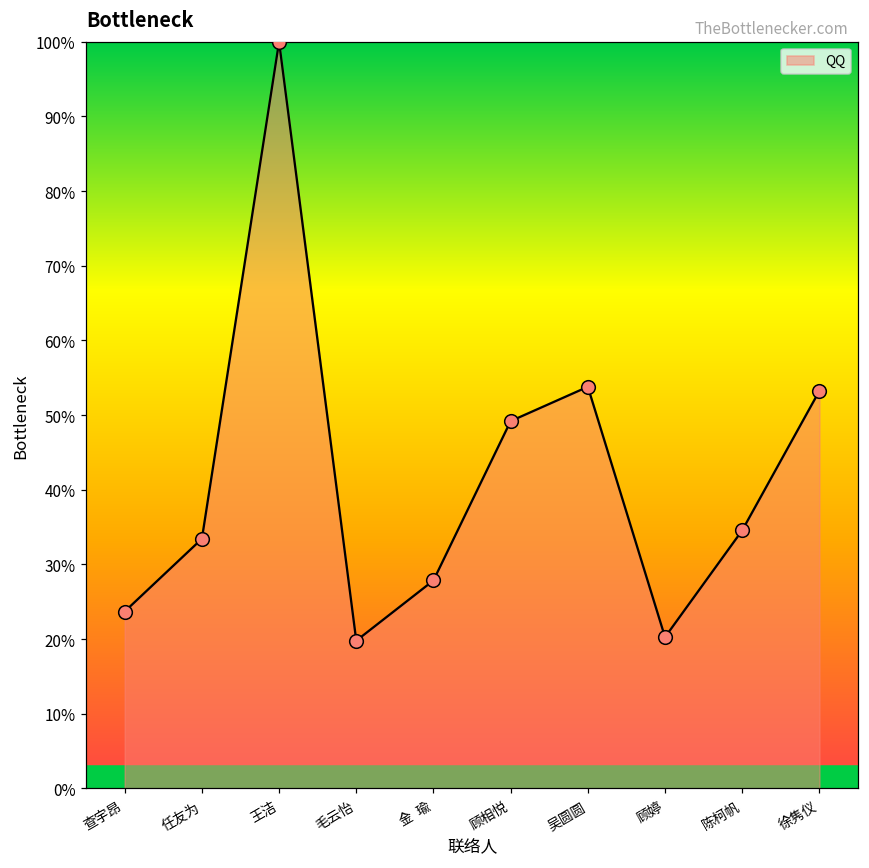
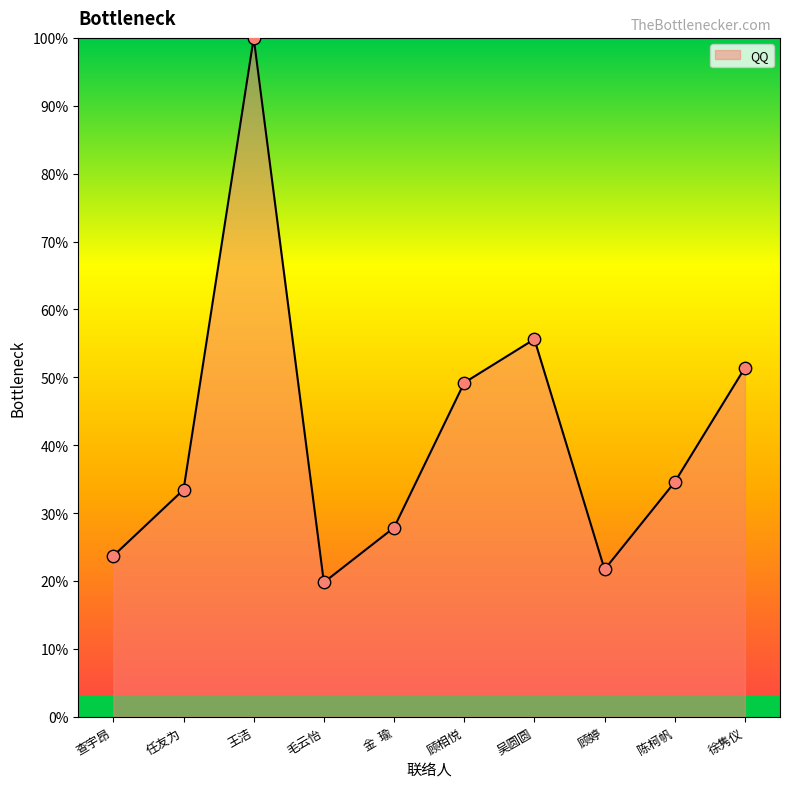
  {
    "查宇昂": "24%",
    "任友为": "33%",
    "王洁": "100%",
    "毛云怡": "20%",
    "金 瑜": "28%",
    "顾相悦": "49%",
-   "吴圆圆": "54%",
-   "顾婷": "20%",
+   "吴圆圆": "56%",
+   "顾婷": "22%",
    "陈柯帆": "35%",
-   "徐隽仪": "53%"
+   "徐隽仪": "51%"
  }
